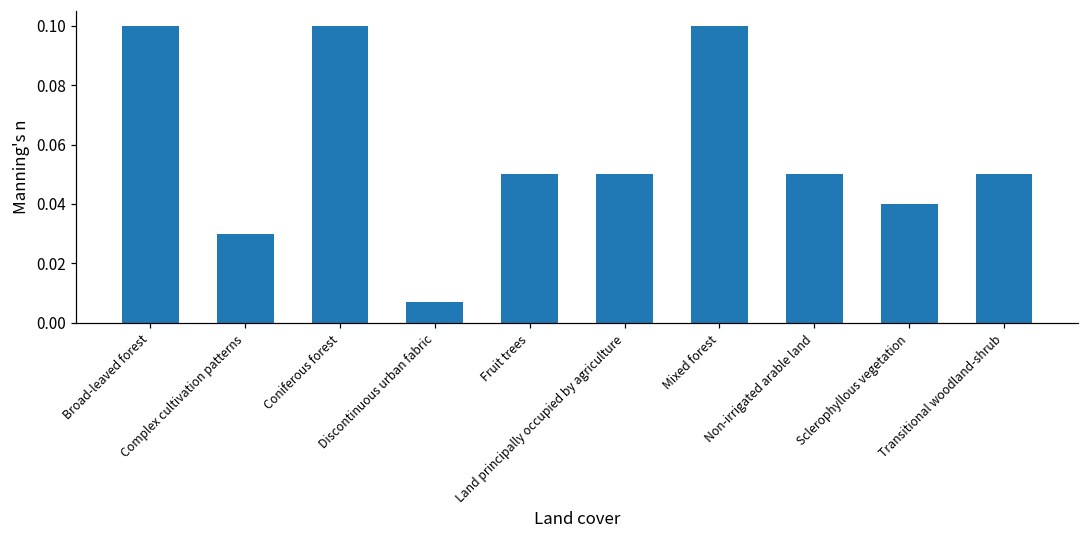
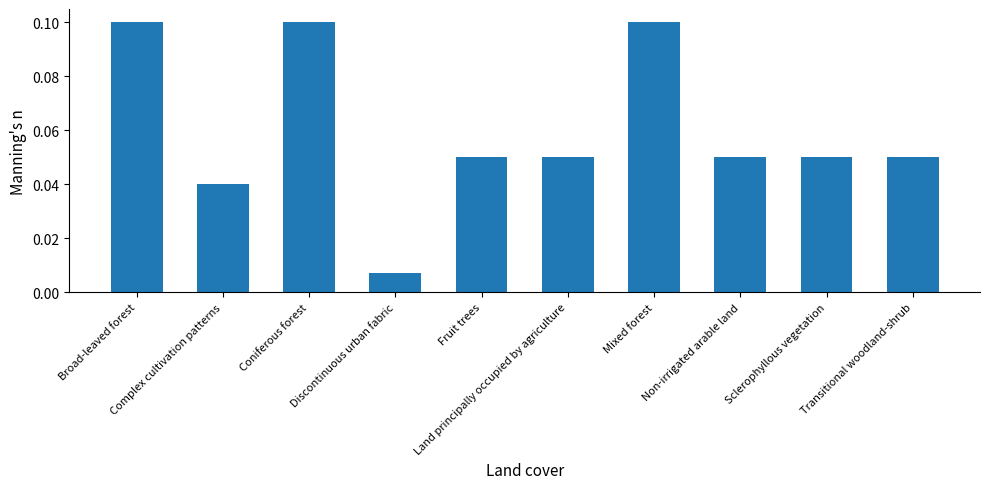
  {
    "Broad-leaved forest": 0.10,
-   "Complex cultivation patterns": 0.03,
+   "Complex cultivation patterns": 0.04,
    "Coniferous forest": 0.10,
    "Discontinuous urban fabric": 0.007,
    "Fruit trees": 0.05,
    "Land principally occupied by agriculture": 0.05,
    "Mixed forest": 0.10,
    "Non-irrigated arable land": 0.05,
-   "Sclerophyllous vegetation": 0.04,
+   "Sclerophyllous vegetation": 0.05,
    "Transitional woodland-shrub": 0.05
  }
